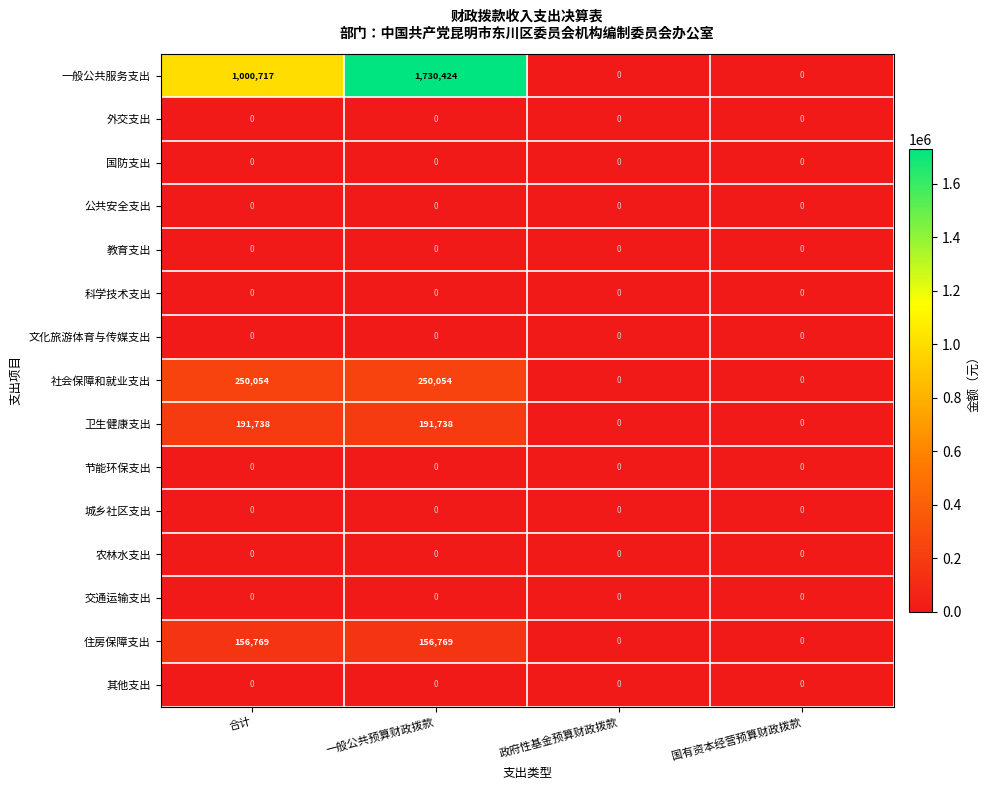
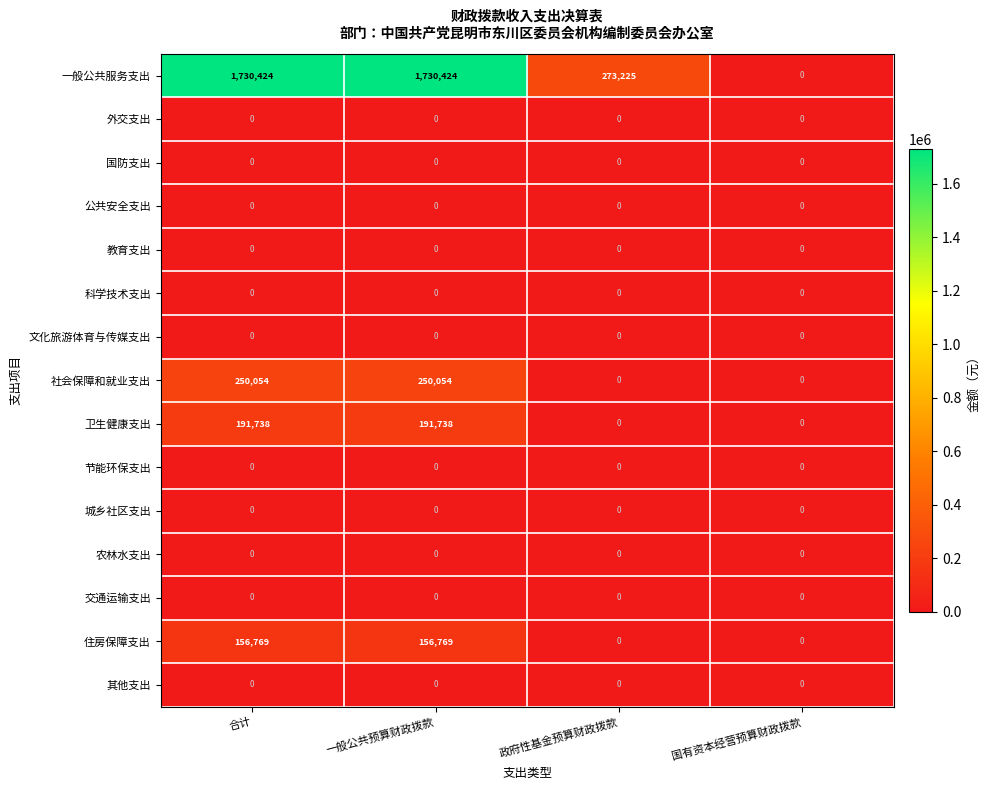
  {
    "一般公共服务支出": {
-     "合计": "1,000,717",
+     "合计": "1,730,424",
      "一般公共预算财政拨款": "1,730,424",
-     "政府性基金预算财政拨款": "0",
+     "政府性基金预算财政拨款": "273,225",
      "国有资本经营预算财政拨款": "0"
    },
    "外交支出": {
      "合计": "0",
      "一般公共预算财政拨款": "0",
      "政府性基金预算财政拨款": "0",
      "国有资本经营预算财政拨款": "0"
    },
    "国防支出": {
      "合计": "0",
      "一般公共预算财政拨款": "0",
      "政府性基金预算财政拨款": "0",
      "国有资本经营预算财政拨款": "0"
    },
    "公共安全支出": {
      "合计": "0",
      "一般公共预算财政拨款": "0",
      "政府性基金预算财政拨款": "0",
      "国有资本经营预算财政拨款": "0"
    },
    "教育支出": {
      "合计": "0",
      "一般公共预算财政拨款": "0",
      "政府性基金预算财政拨款": "0",
      "国有资本经营预算财政拨款": "0"
    },
    "科学技术支出": {
      "合计": "0",
      "一般公共预算财政拨款": "0",
      "政府性基金预算财政拨款": "0",
      "国有资本经营预算财政拨款": "0"
    },
    "文化旅游体育与传媒支出": {
      "合计": "0",
      "一般公共预算财政拨款": "0",
      "政府性基金预算财政拨款": "0",
      "国有资本经营预算财政拨款": "0"
    },
    "社会保障和就业支出": {
      "合计": "250,054",
      "一般公共预算财政拨款": "250,054",
      "政府性基金预算财政拨款": "0",
      "国有资本经营预算财政拨款": "0"
    },
    "卫生健康支出": {
      "合计": "191,738",
      "一般公共预算财政拨款": "191,738",
      "政府性基金预算财政拨款": "0",
      "国有资本经营预算财政拨款": "0"
    },
    "节能环保支出": {
      "合计": "0",
      "一般公共预算财政拨款": "0",
      "政府性基金预算财政拨款": "0",
      "国有资本经营预算财政拨款": "0"
    },
    "城乡社区支出": {
      "合计": "0",
      "一般公共预算财政拨款": "0",
      "政府性基金预算财政拨款": "0",
      "国有资本经营预算财政拨款": "0"
    },
    "农林水支出": {
      "合计": "0",
      "一般公共预算财政拨款": "0",
      "政府性基金预算财政拨款": "0",
      "国有资本经营预算财政拨款": "0"
    },
    "交通运输支出": {
      "合计": "0",
      "一般公共预算财政拨款": "0",
      "政府性基金预算财政拨款": "0",
      "国有资本经营预算财政拨款": "0"
    },
    "住房保障支出": {
      "合计": "156,769",
      "一般公共预算财政拨款": "156,769",
      "政府性基金预算财政拨款": "0",
      "国有资本经营预算财政拨款": "0"
    },
    "其他支出": {
      "合计": "0",
      "一般公共预算财政拨款": "0",
      "政府性基金预算财政拨款": "0",
      "国有资本经营预算财政拨款": "0"
    }
  }
